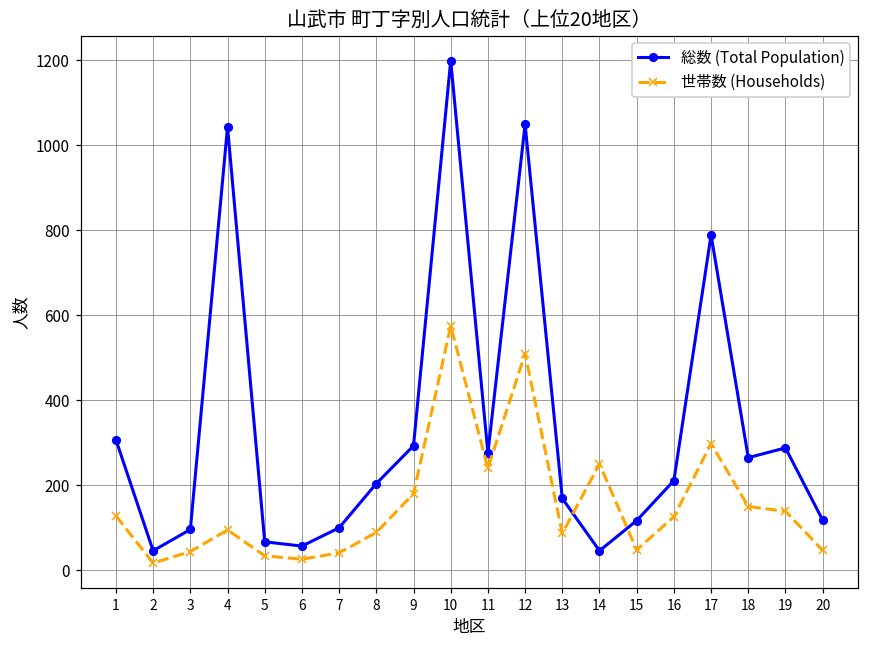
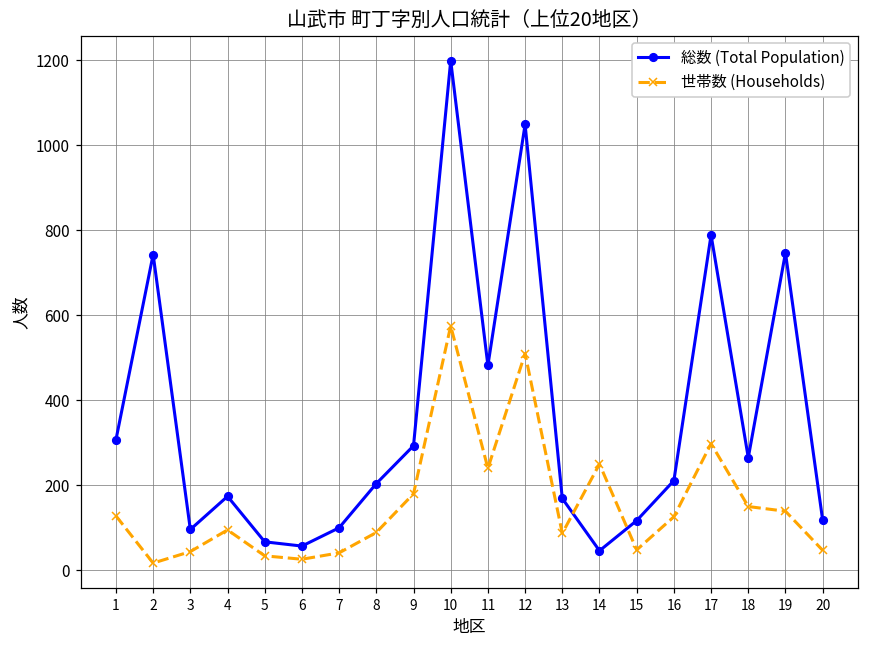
  {
    "総数 (Total Population)": {
      "1": 310,
-     "2": 50,
+     "2": 740,
      "3": 100,
-     "4": 1040,
+     "4": 170,
      "5": 70,
      "6": 60,
      "7": 100,
      "8": 200,
      "9": 290,
      "10": 1200,
-     "11": 280,
+     "11": 480,
      "12": 1050,
      "13": 170,
      "14": 50,
      "15": 120,
      "16": 210,
      "17": 790,
      "18": 270,
-     "19": 290,
+     "19": 750,
      "20": 120
    },
    "世帯数 (Households)": {
      "1": 130,
      "2": 20,
      "3": 40,
      "4": 100,
      "5": 30,
      "6": 30,
      "7": 40,
      "8": 90,
      "9": 180,
      "10": 580,
      "11": 240,
      "12": 510,
      "13": 90,
      "14": 250,
      "15": 50,
      "16": 130,
      "17": 300,
      "18": 150,
      "19": 140,
      "20": 50
    }
  }
